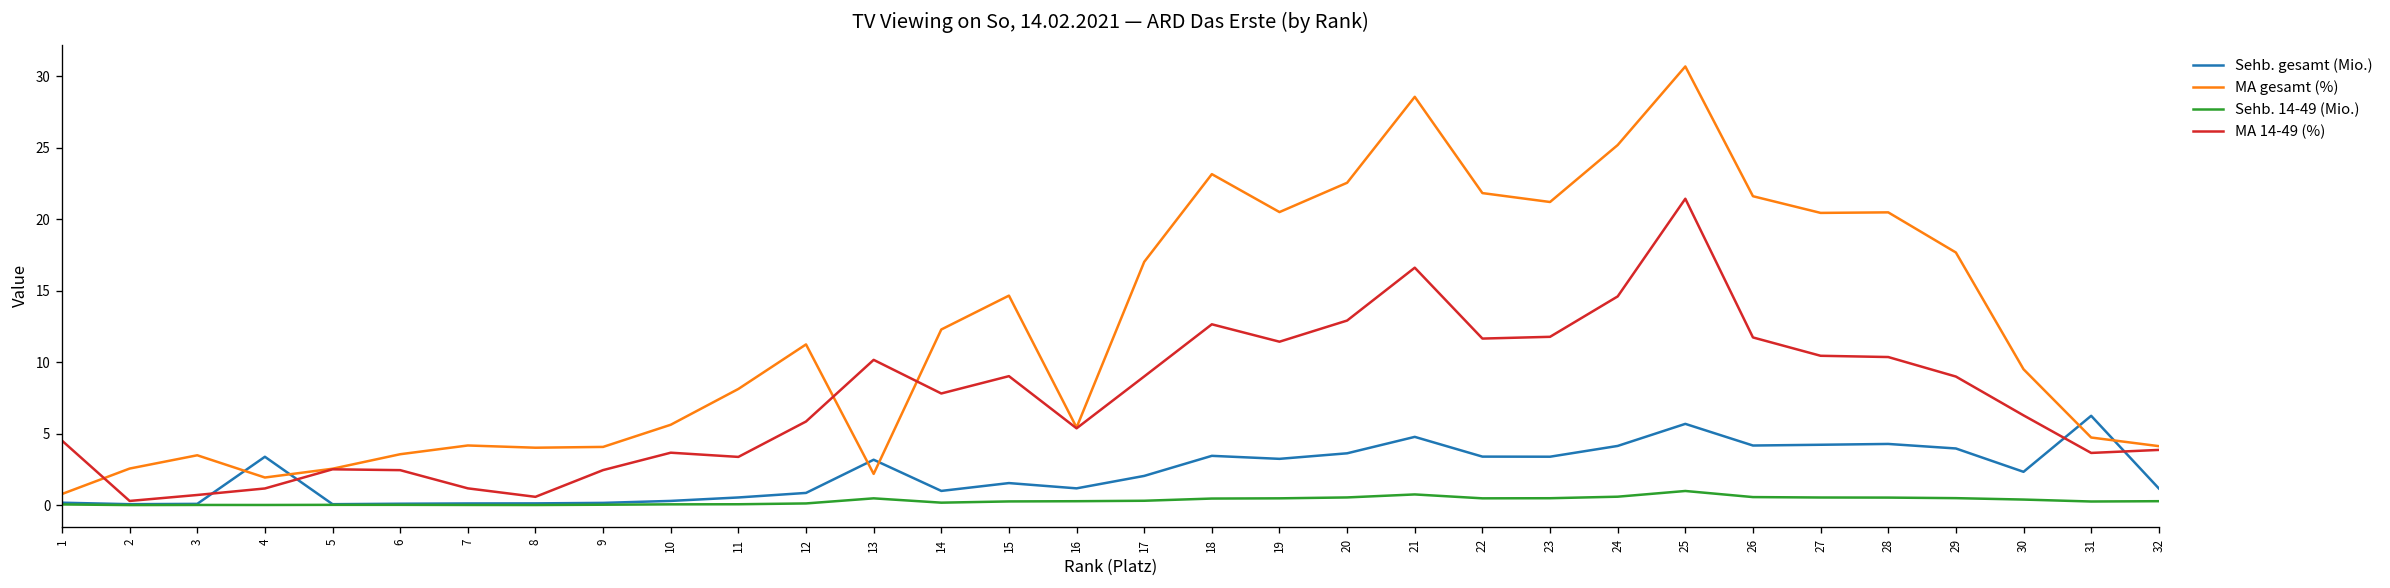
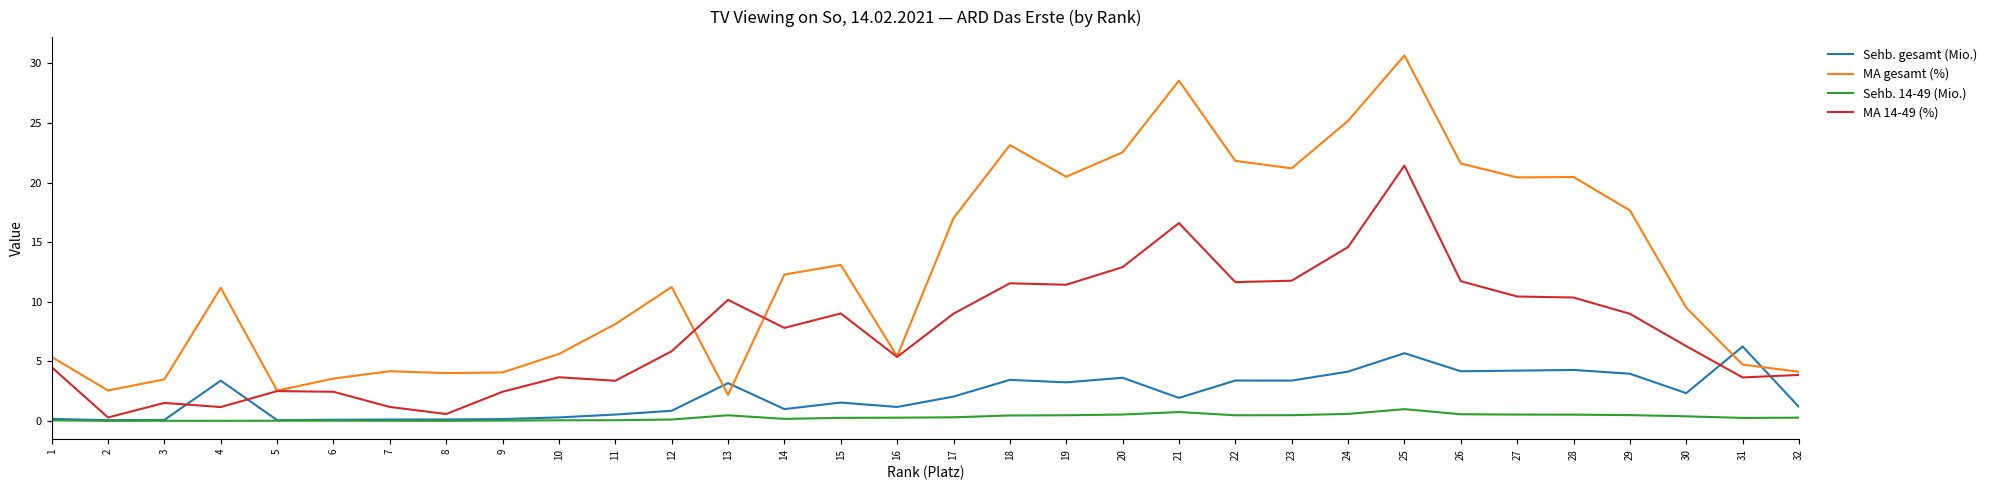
  {
    "Sehb. gesamt (Mio.)": {
      "4": 3.4,
      "10": 0.3,
      "11": 0.5,
      "12": 0.9,
      "13": 3.2,
      "14": 1.0,
      "15": 1.5,
      "16": 1.2,
      "17": 2.0,
      "18": 3.4,
      "19": 3.2,
      "20": 3.6,
-     "21": 4.8,
+     "21": 1.9,
      "22": 3.4,
      "23": 3.4,
      "24": 4.1,
      "25": 5.7,
      "26": 4.2,
      "27": 4.2,
      "28": 4.3,
      "29": 4.0,
      "30": 2.3,
      "31": 6.2,
      "32": 1.2
    },
    "MA gesamt (%)": {
-     "1": 0.8,
+     "1": 5.4,
      "2": 2.6,
      "3": 3.5,
-     "4": 1.9,
+     "4": 11.2,
      "6": 3.6,
      "7": 4.2,
      "8": 4.0,
      "9": 4.1,
      "10": 5.6,
      "11": 8.1,
      "12": 11.2,
      "13": 2.2,
      "14": 12.3,
-     "15": 14.6,
+     "15": 13.1,
      "17": 17.0,
      "18": 23.1,
      "19": 20.5,
      "20": 22.5,
      "21": 28.5,
      "22": 21.8,
      "23": 21.2,
      "24": 25.2,
      "25": 30.7,
      "26": 21.6,
      "27": 20.4,
      "28": 20.5,
      "29": 17.7,
      "30": 9.5,
      "31": 4.7,
      "32": 4.1
    },
    "Sehb. 14-49 (Mio.)": {
      "4": 0.0,
      "10": 0.1,
      "11": 0.1,
      "12": 0.1,
      "13": 0.5,
      "14": 0.2,
      "15": 0.3,
      "16": 0.3,
      "17": 0.3,
      "18": 0.5,
      "19": 0.5,
      "20": 0.5,
      "21": 0.7,
      "22": 0.5,
      "23": 0.5,
      "24": 0.6,
      "25": 1.0,
      "26": 0.6,
      "27": 0.5,
      "28": 0.5,
      "29": 0.5,
      "30": 0.4,
      "31": 0.3,
      "32": 0.3
    },
    "MA 14-49 (%)": {
      "1": 4.5,
      "2": 0.3,
-     "3": 0.7,
+     "3": 1.5,
      "4": 1.2,
      "6": 2.4,
      "7": 1.2,
      "8": 0.6,
      "9": 2.4,
      "10": 3.7,
      "11": 3.4,
      "12": 5.8,
      "13": 10.2,
      "14": 7.8,
      "15": 9.0,
      "17": 9.0,
-     "18": 12.6,
+     "18": 11.5,
      "19": 11.4,
      "20": 12.9,
      "21": 16.6,
      "22": 11.6,
      "23": 11.8,
      "24": 14.6,
      "25": 21.4,
      "26": 11.7,
      "27": 10.4,
      "28": 10.4,
      "29": 9.0,
      "30": 6.3,
      "31": 3.6,
      "32": 3.9
    }
  }
